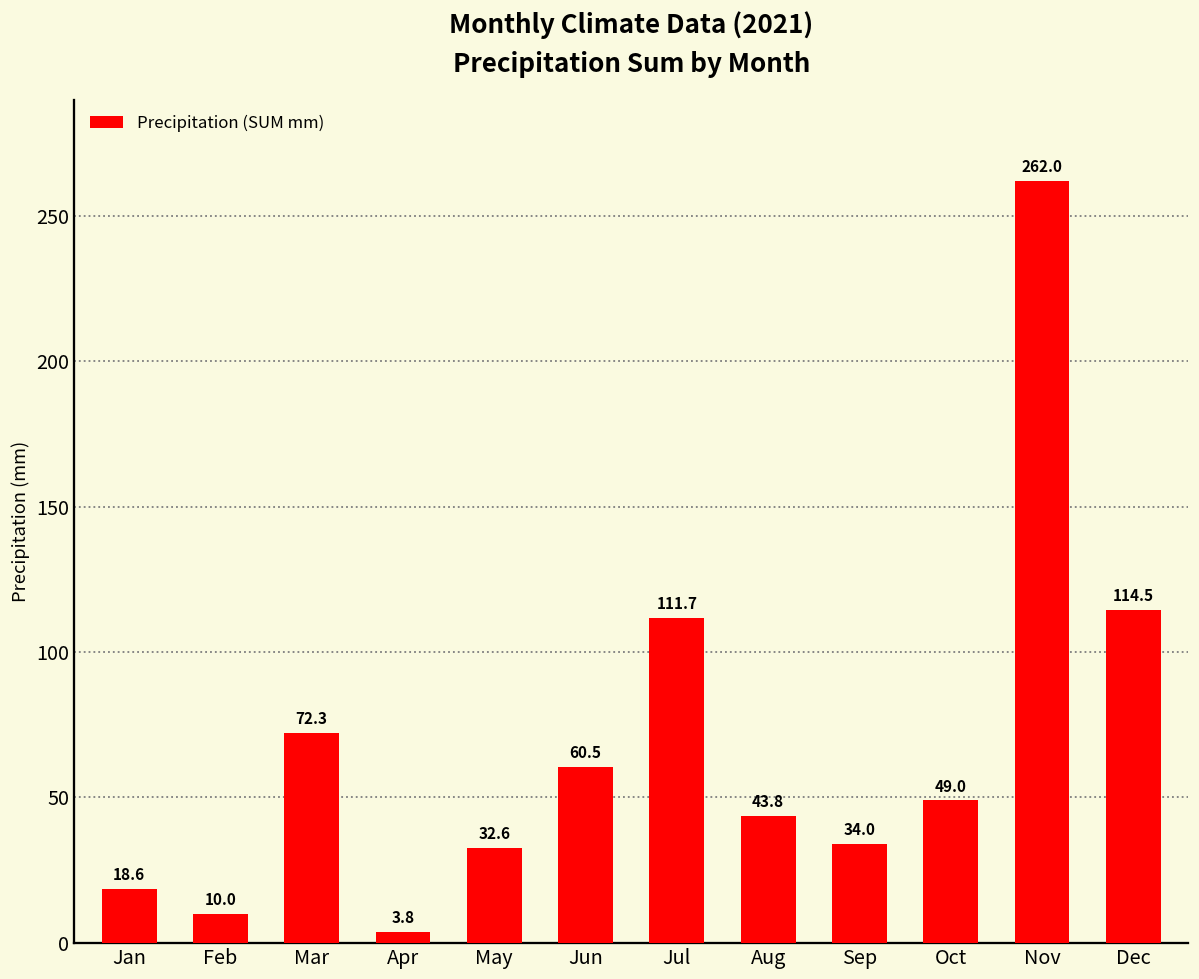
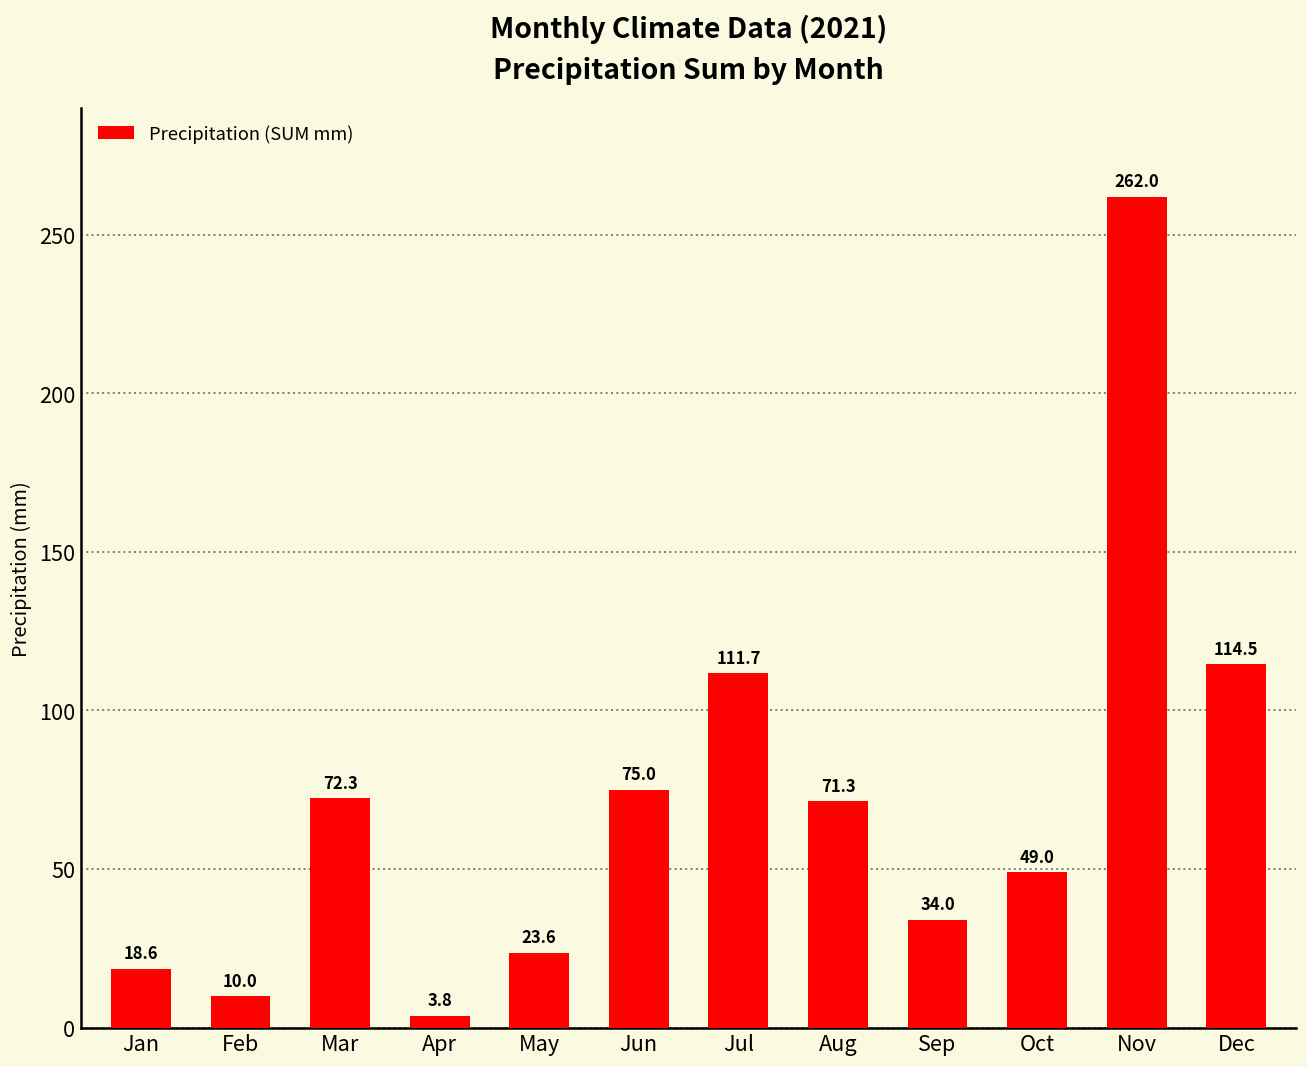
  {
    "Jan": 18.6,
    "Feb": 10.0,
    "Mar": 72.3,
    "Apr": 3.8,
-   "May": 32.6,
-   "Jun": 60.5,
+   "May": 23.6,
+   "Jun": 75.0,
    "Jul": 111.7,
-   "Aug": 43.8,
+   "Aug": 71.3,
    "Sep": 34.0,
    "Oct": 49.0,
    "Nov": 262.0,
    "Dec": 114.5
  }
